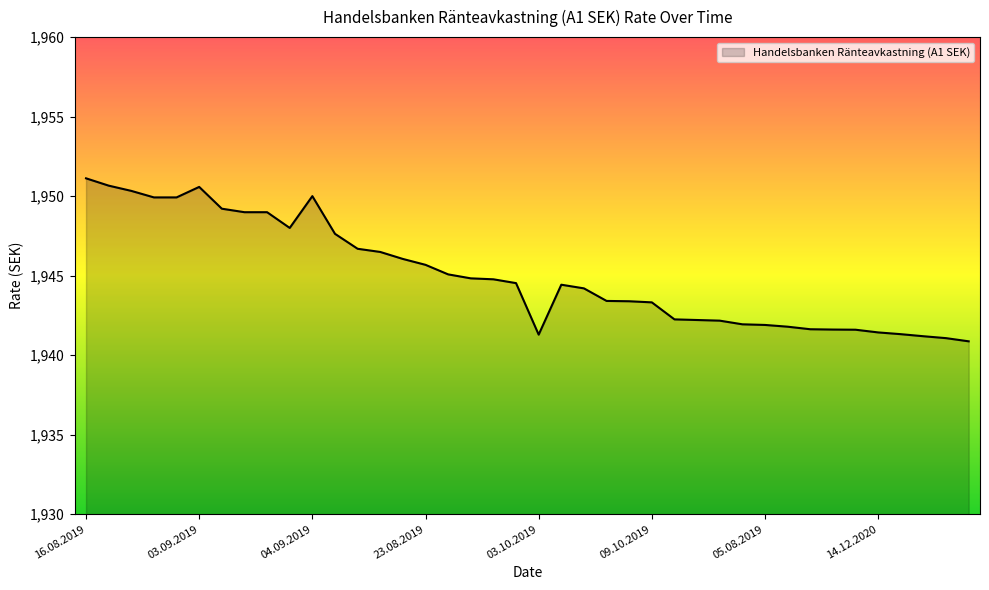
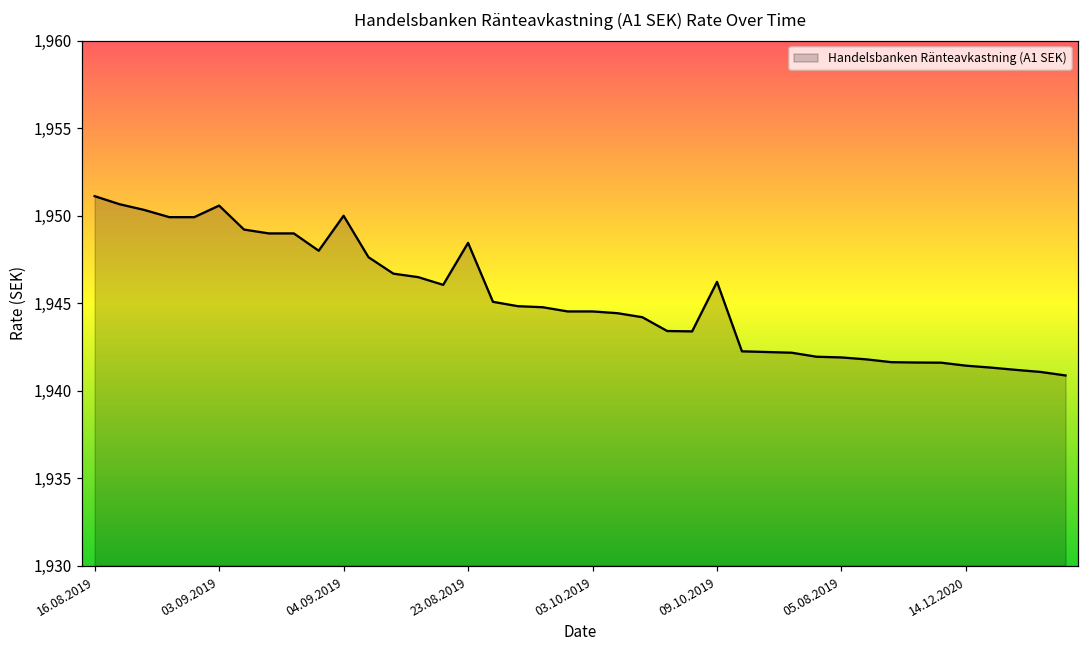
  {
    "16.08.2019": "1,951.1",
    "03.09.2019": "1,950.6",
    "04.09.2019": "1,950.0",
-   "23.08.2019": "1,945.7",
-   "03.10.2019": "1,941.3",
-   "09.10.2019": "1,943.3",
+   "23.08.2019": "1,948.5",
+   "03.10.2019": "1,944.5",
+   "09.10.2019": "1,946.2",
    "05.08.2019": "1,941.9",
    "14.12.2020": "1,941.4"
  }
